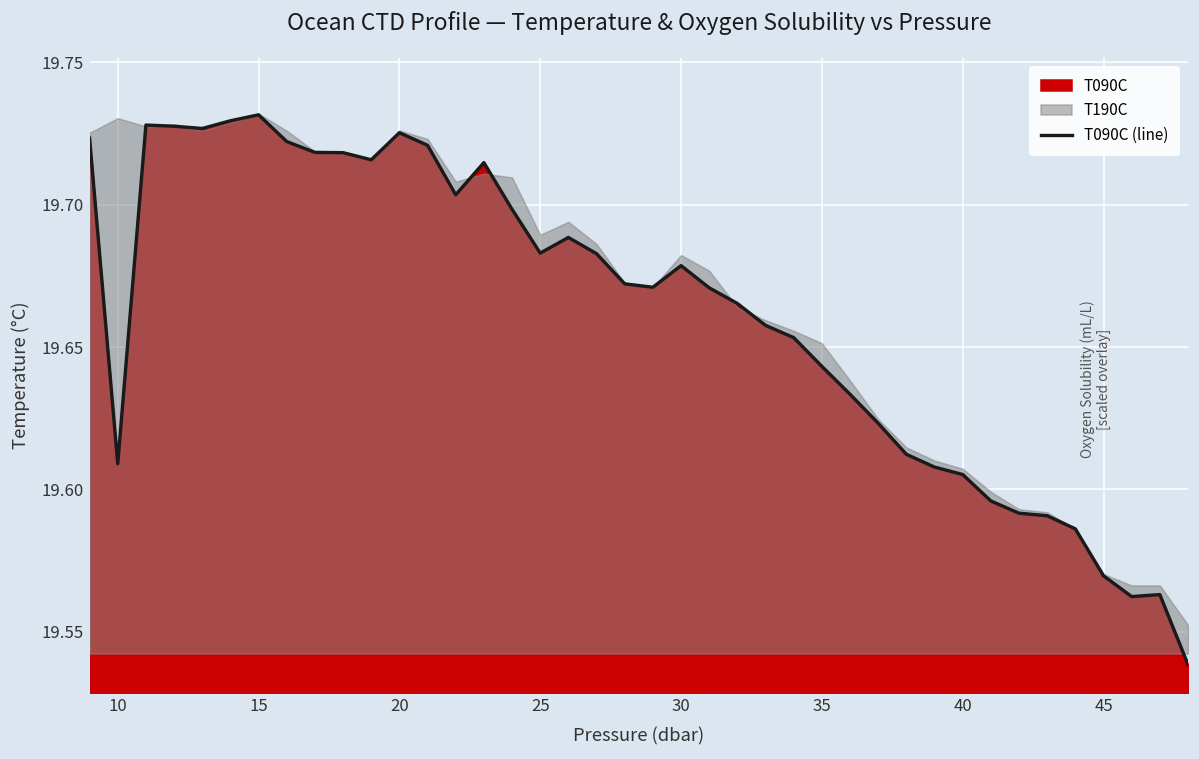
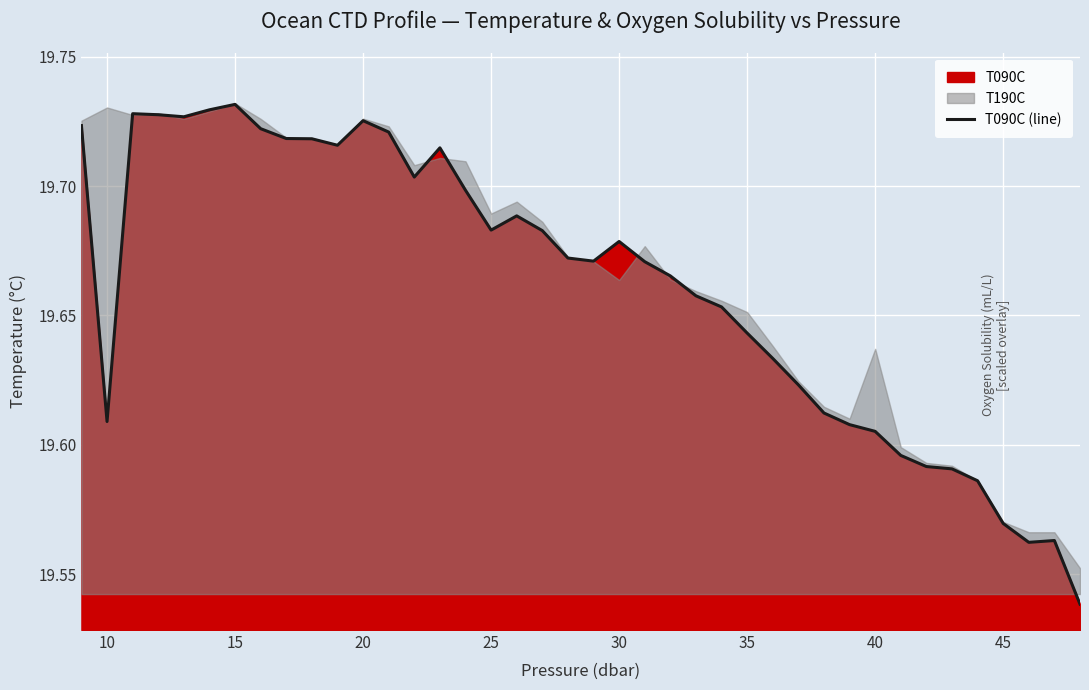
  {
    "T090C": {
      "10": 19.609,
      "25": 19.683,
      "30": 19.679,
      "35": 19.643,
      "40": 19.605
    },
    "T190C": {
      "10": 19.730,
      "25": 19.689,
-     "30": 19.682,
+     "30": 19.664,
      "35": 19.651,
-     "40": 19.607
+     "40": 19.637
    }
  }
